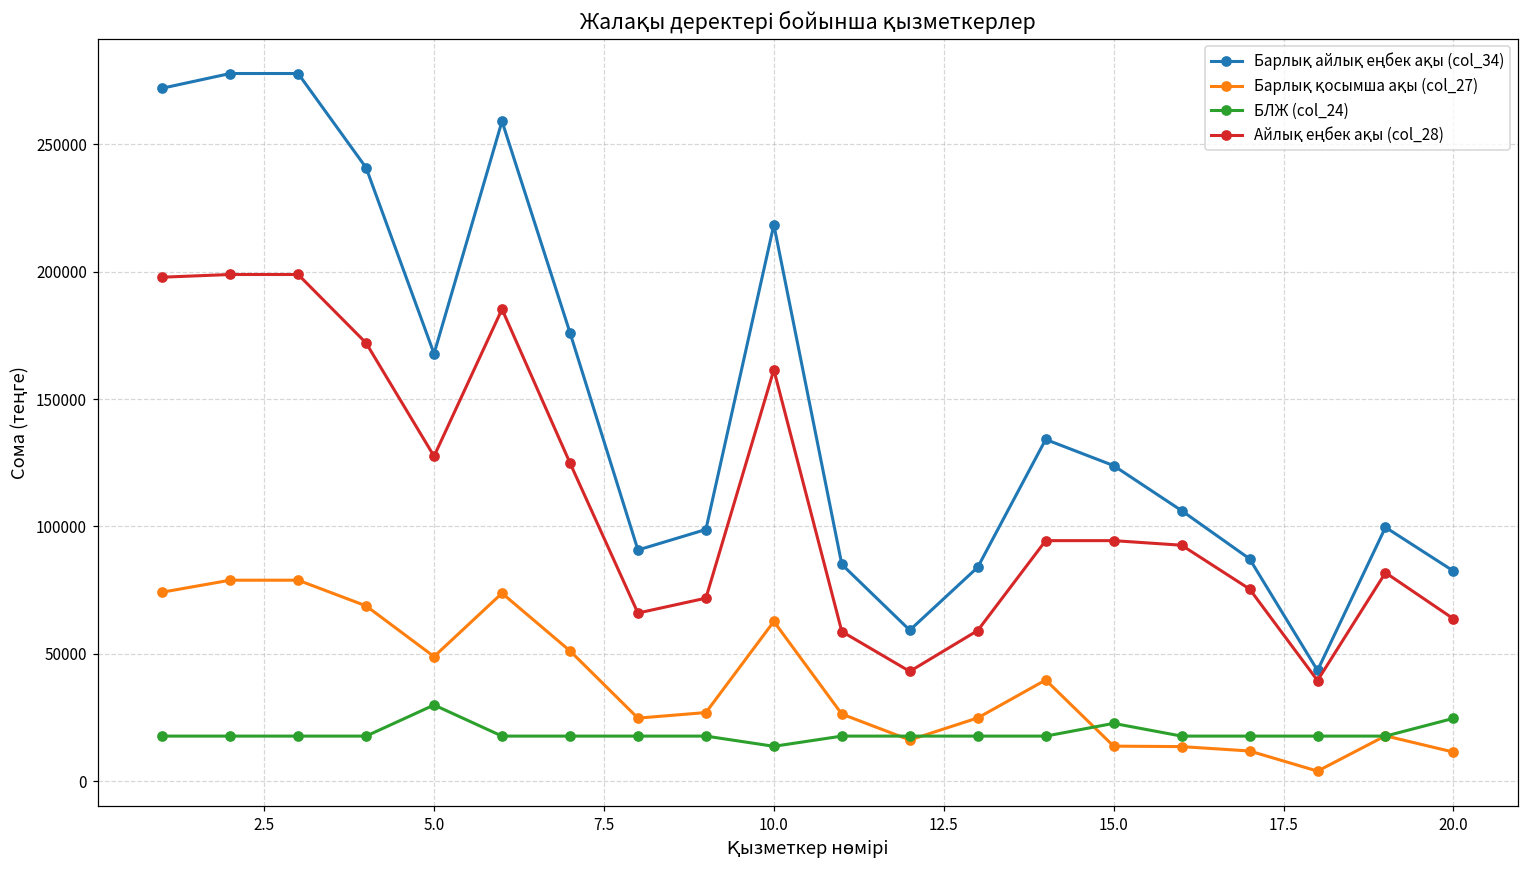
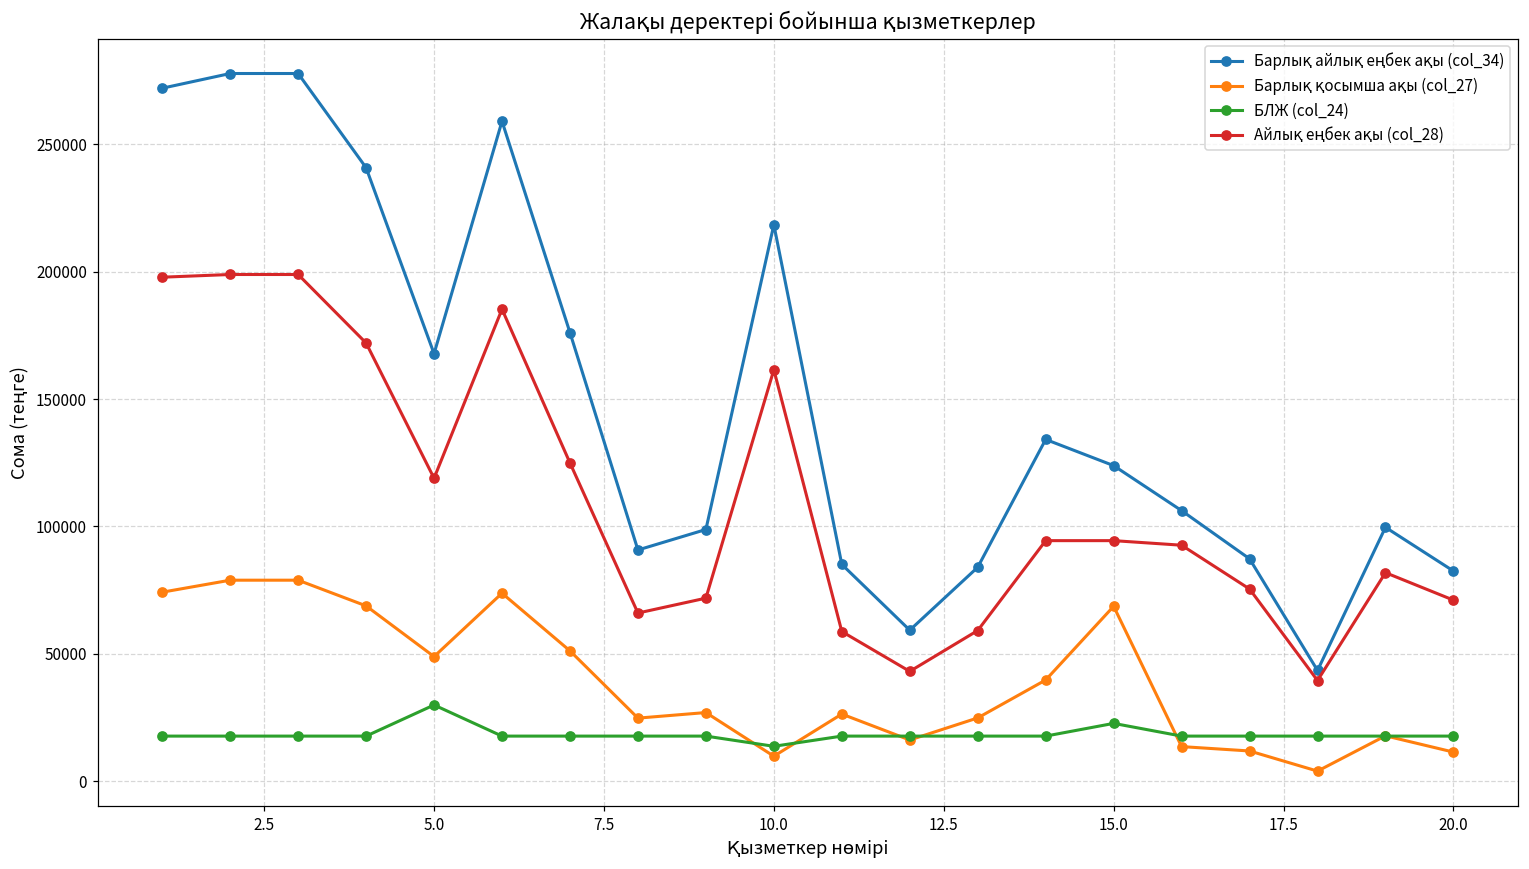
  {
    "Барлық айлық еңбек ақы (col_34)": {
      "5.0": 168000,
      "10.0": 218000,
      "15.0": 124000,
      "20.0": 83000
    },
    "Барлық қосымша ақы (col_27)": {
      "5.0": 49000,
-     "10.0": 63000,
-     "15.0": 14000,
+     "10.0": 10000,
+     "15.0": 69000,
      "20.0": 11000
    },
    "БЛЖ (col_24)": {
      "5.0": 30000,
      "10.0": 14000,
      "15.0": 23000,
-     "20.0": 25000
+     "20.0": 18000
    },
    "Айлық еңбек ақы (col_28)": {
-     "5.0": 128000,
+     "5.0": 119000,
      "10.0": 162000,
      "15.0": 94000,
-     "20.0": 64000
+     "20.0": 71000
    }
  }
